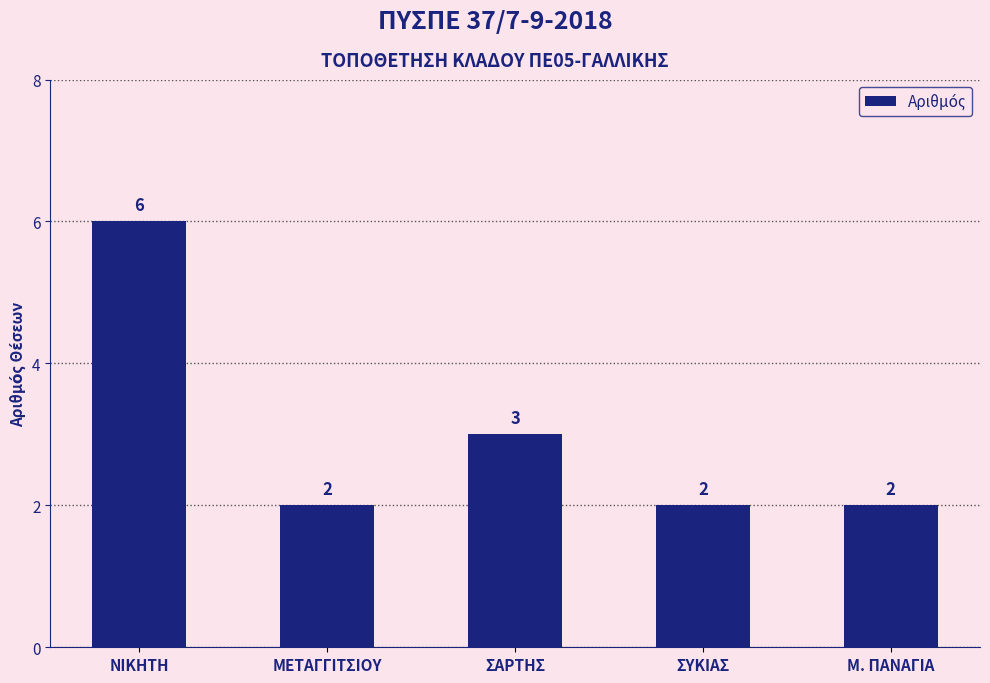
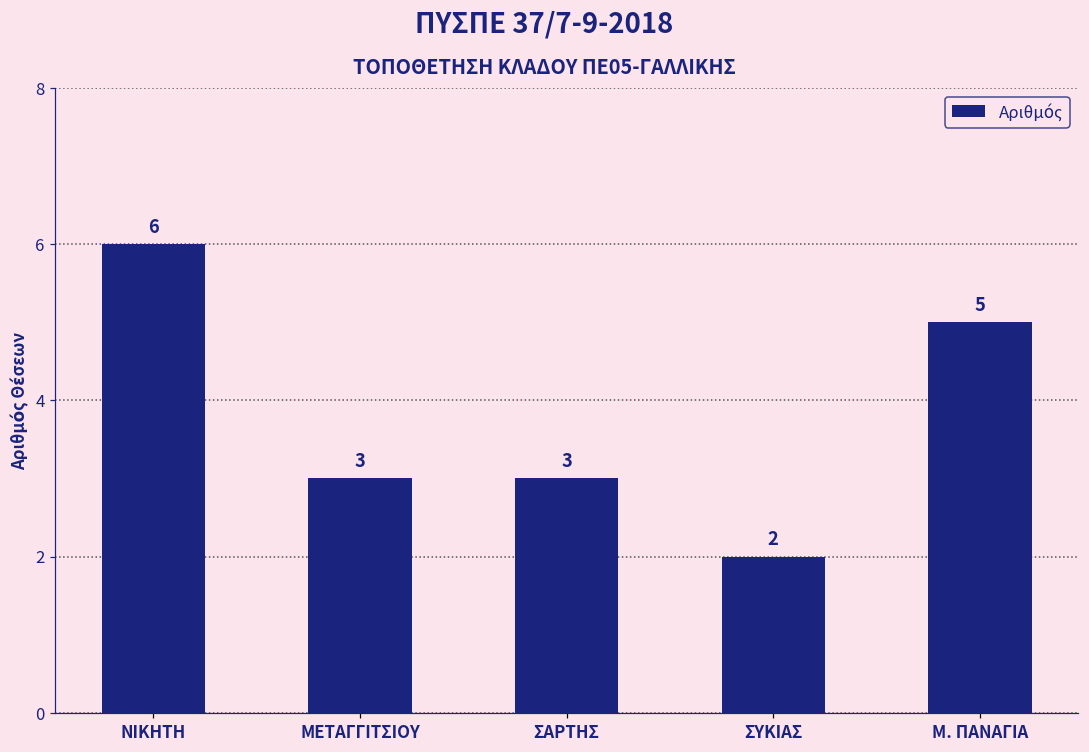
  {
    "ΝΙΚΗΤΗ": 6,
-   "ΜΕΤΑΓΓΙΤΣΙΟΥ": 2,
+   "ΜΕΤΑΓΓΙΤΣΙΟΥ": 3,
    "ΣΑΡΤΗΣ": 3,
    "ΣΥΚΙΑΣ": 2,
-   "Μ. ΠΑΝΑΓΙΑ": 2
+   "Μ. ΠΑΝΑΓΙΑ": 5
  }
